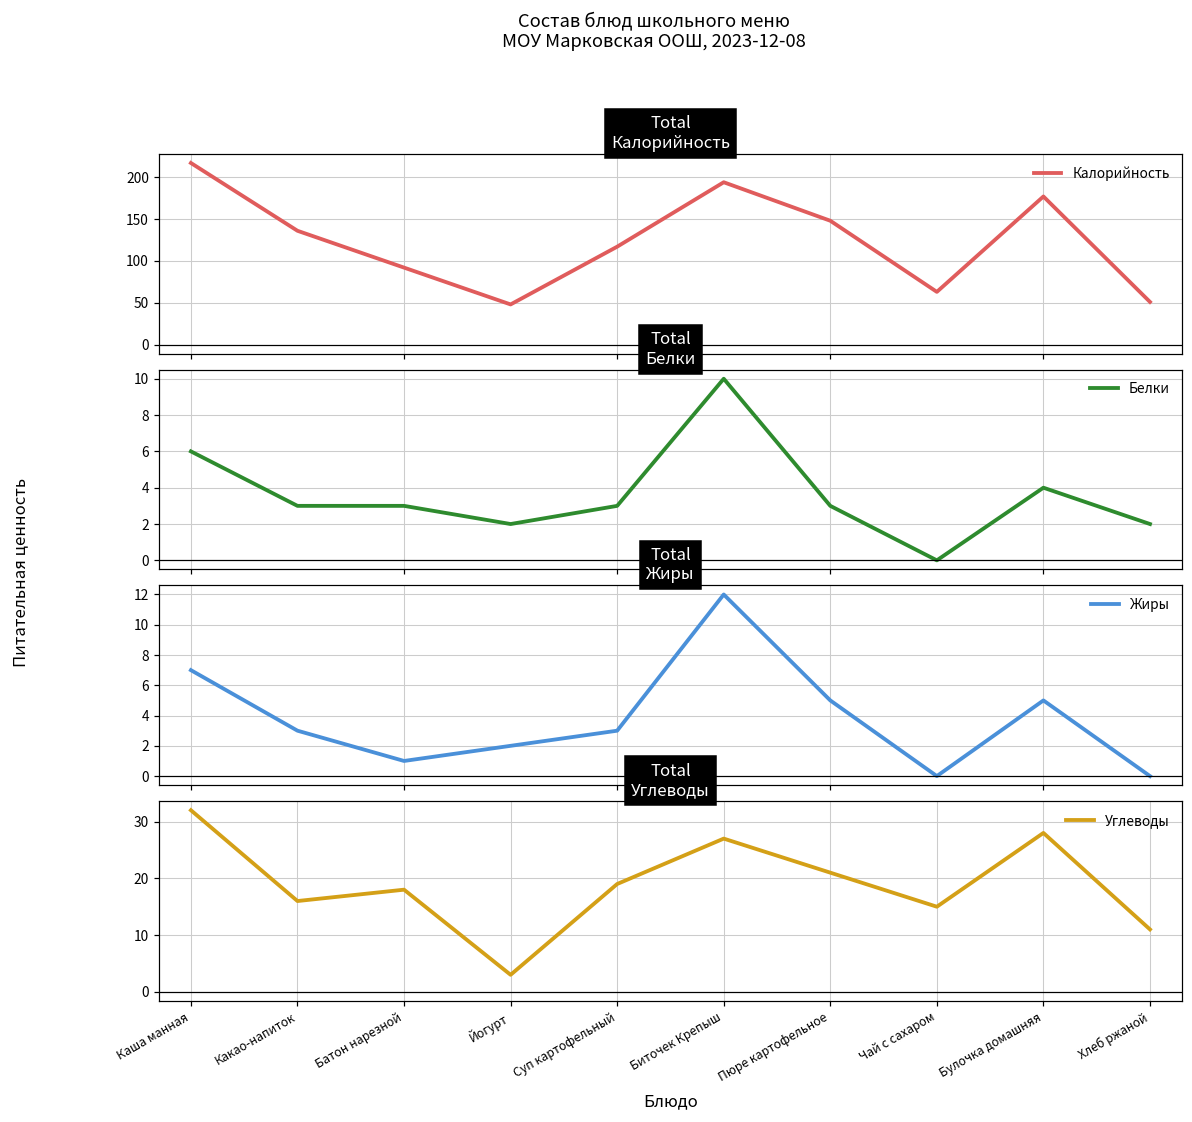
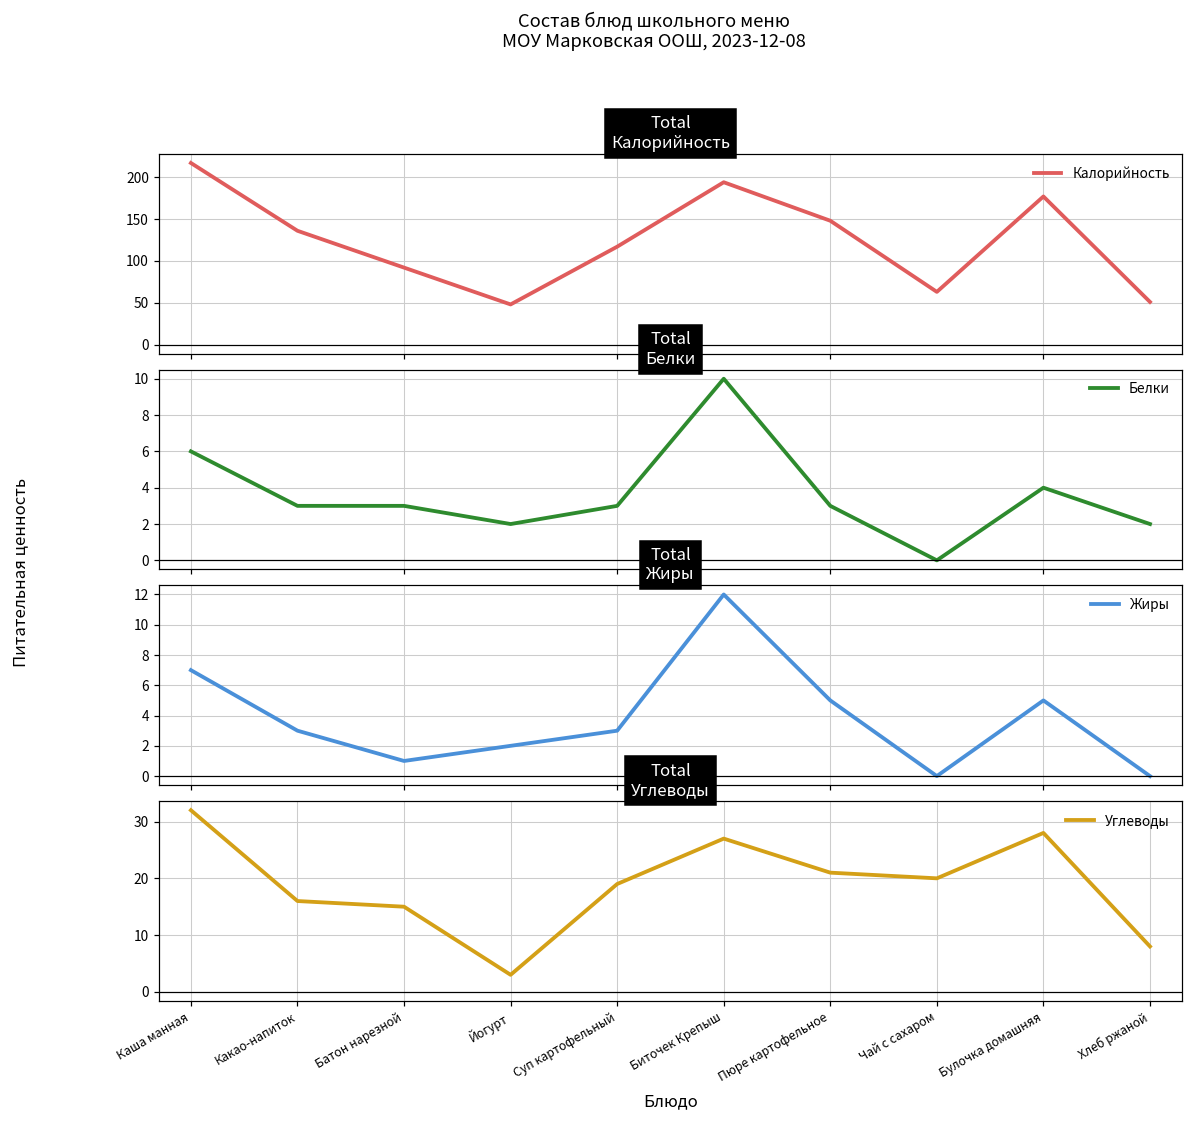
  {
    "Total Углеводы": {
      "Каша манная": 32,
      "Какао-напиток": 16,
-     "Батон нарезной": 18,
+     "Батон нарезной": 15,
      "Йогурт": 3,
      "Суп картофельный": 19,
      "Биточек Крепыш": 27,
      "Пюре картофельное": 21,
-     "Чай с сахаром": 15,
+     "Чай с сахаром": 20,
      "Булочка домашняя": 28,
-     "Хлеб ржаной": 11
+     "Хлеб ржаной": 8
    }
  }
